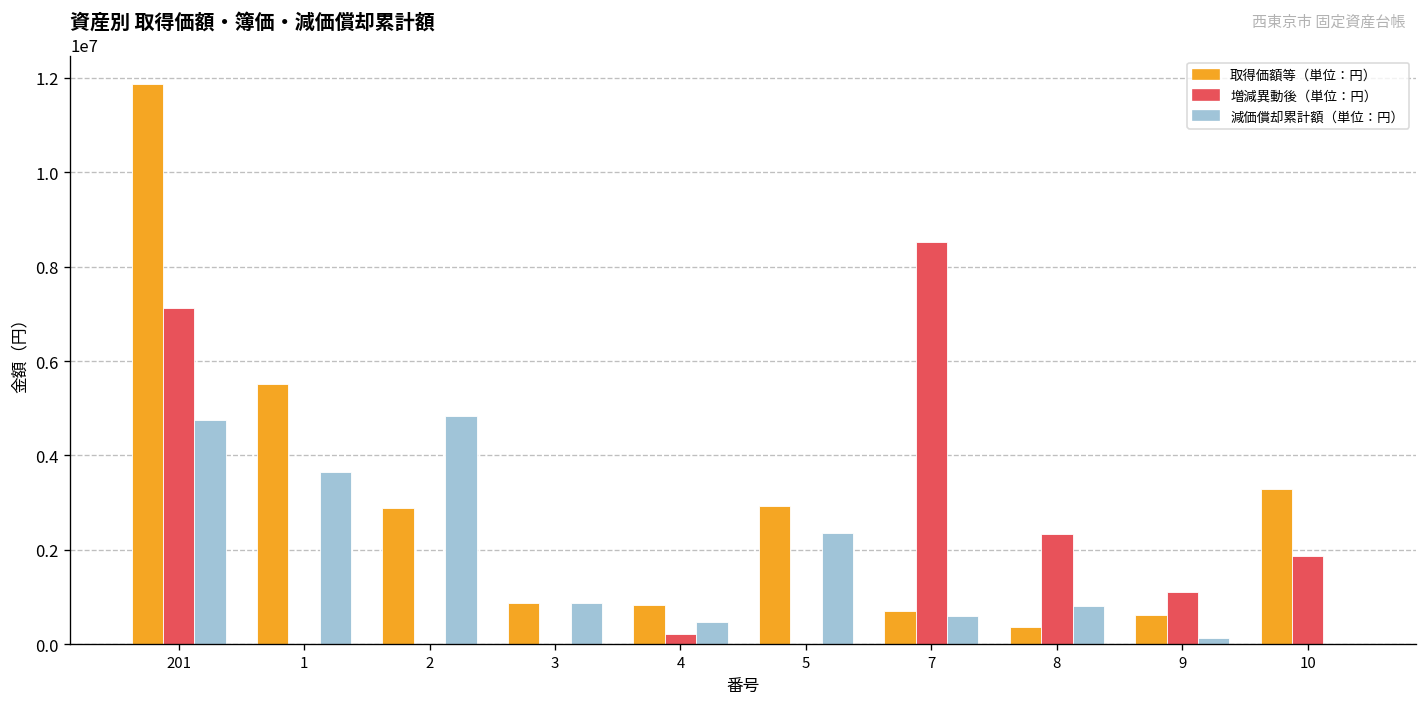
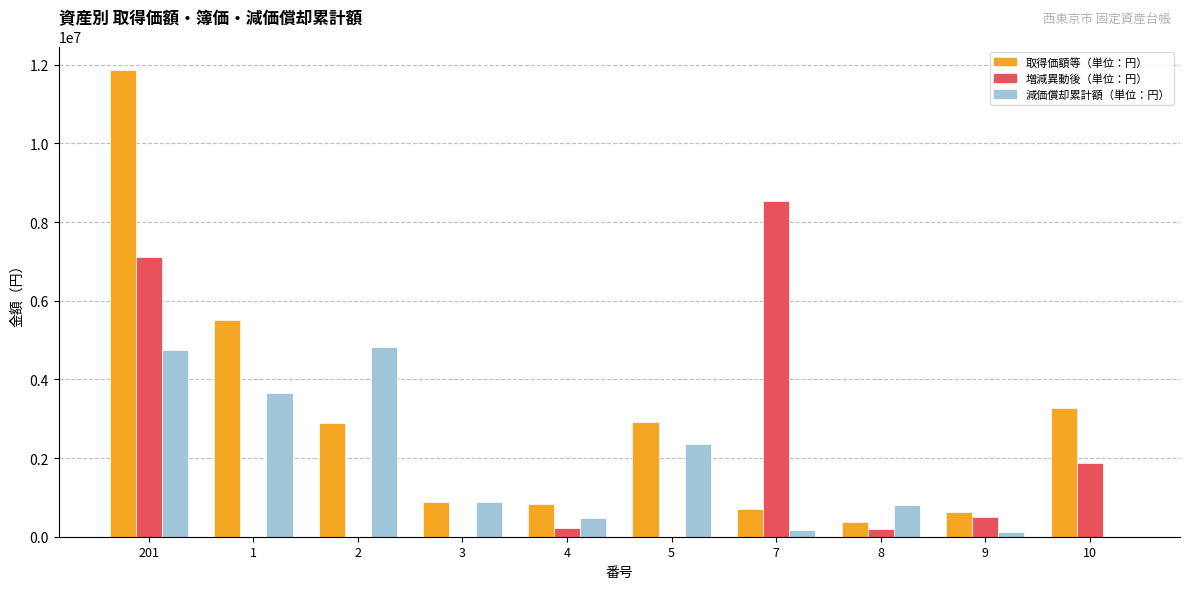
  {
    "取得価額等（単位：円）": {
      "201": 11900000,
      "1": 5500000,
      "2": 2900000,
      "3": 900000,
      "4": 800000,
      "5": 2900000,
      "7": 700000,
      "8": 400000,
      "9": 600000,
      "10": 3300000
    },
    "増減異動後（単位：円）": {
      "201": 7100000,
      "4": 200000,
      "7": 8500000,
-     "8": 2300000,
-     "9": 1100000,
+     "8": 200000,
+     "9": 500000,
      "10": 1900000
    },
    "減価償却累計額（単位：円）": {
      "201": 4700000,
      "1": 3600000,
      "2": 4800000,
      "3": 900000,
      "4": 500000,
      "5": 2400000,
-     "7": 600000,
+     "7": 200000,
      "8": 800000,
      "9": 100000
    }
  }
